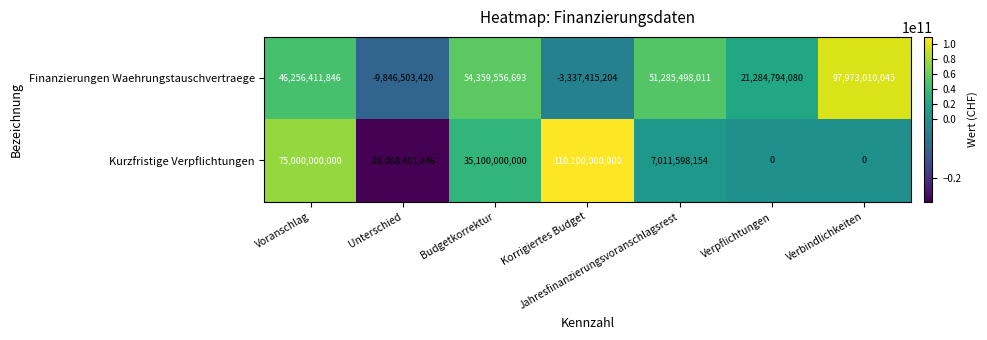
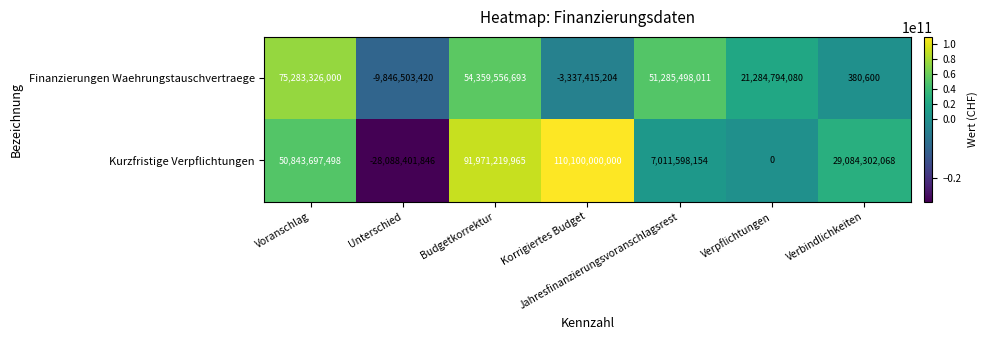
  {
    "Finanzierungen Waehrungstauschvertraege": {
-     "Voranschlag": "46,256,411,846",
+     "Voranschlag": "75,283,326,000",
      "Unterschied": "-9,846,503,420",
      "Budgetkorrektur": "54,359,556,693",
      "Korrigiertes Budget": "-3,337,415,204",
      "Jahresfinanzierungsvoranschlagsrest": "51,285,498,011",
      "Verpflichtungen": "21,284,794,080",
-     "Verbindlichkeiten": "97,973,010,045"
+     "Verbindlichkeiten": "380,600"
    },
    "Kurzfristige Verpflichtungen": {
-     "Voranschlag": "75,000,000,000",
+     "Voranschlag": "50,843,697,498",
      "Unterschied": "-28,088,401,846",
-     "Budgetkorrektur": "35,100,000,000",
+     "Budgetkorrektur": "91,971,219,965",
      "Korrigiertes Budget": "110,100,000,000",
      "Jahresfinanzierungsvoranschlagsrest": "7,011,598,154",
      "Verpflichtungen": "0",
-     "Verbindlichkeiten": "0"
+     "Verbindlichkeiten": "29,084,302,068"
    }
  }
